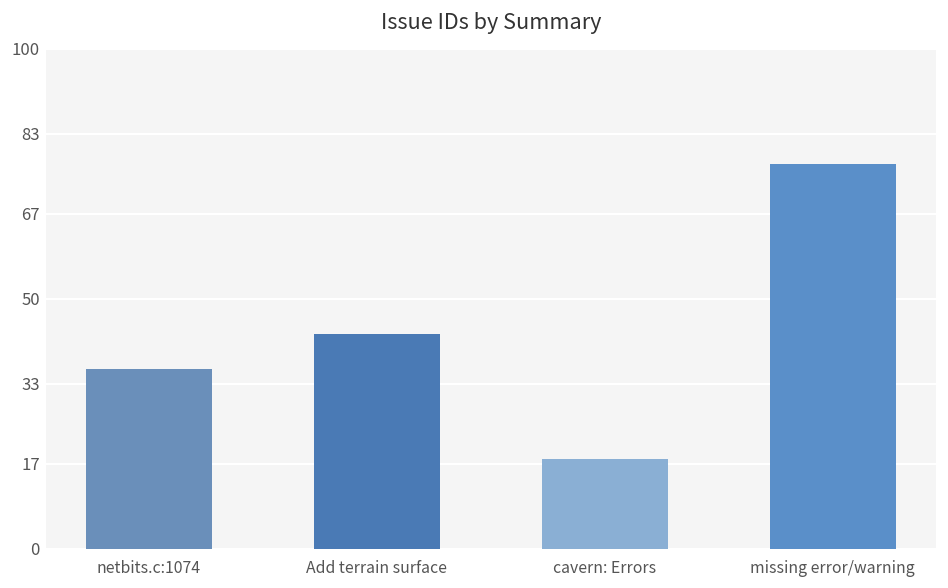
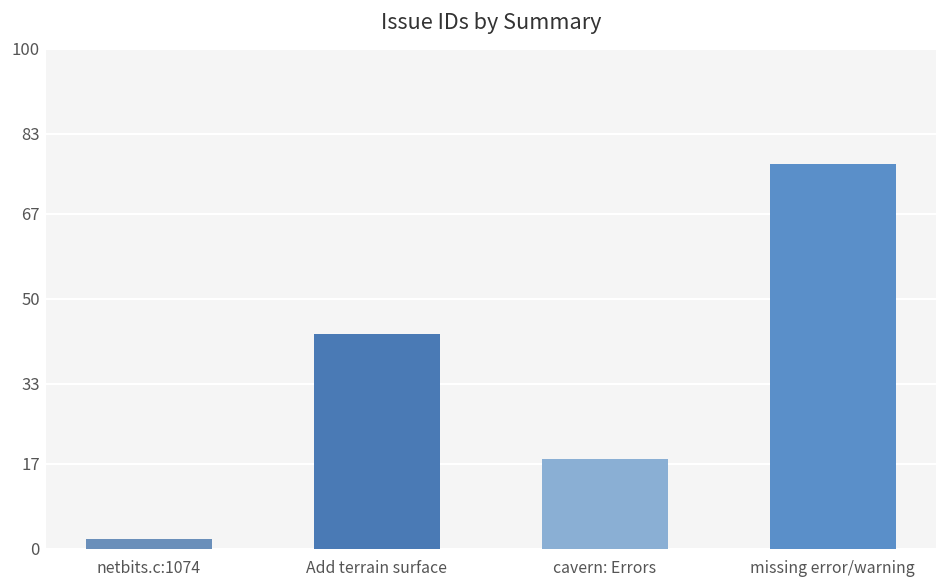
  {
-   "netbits.c:1074": 36,
+   "netbits.c:1074": 2,
    "Add terrain surface": 43,
    "cavern: Errors": 18,
    "missing error/warning": 77
  }
